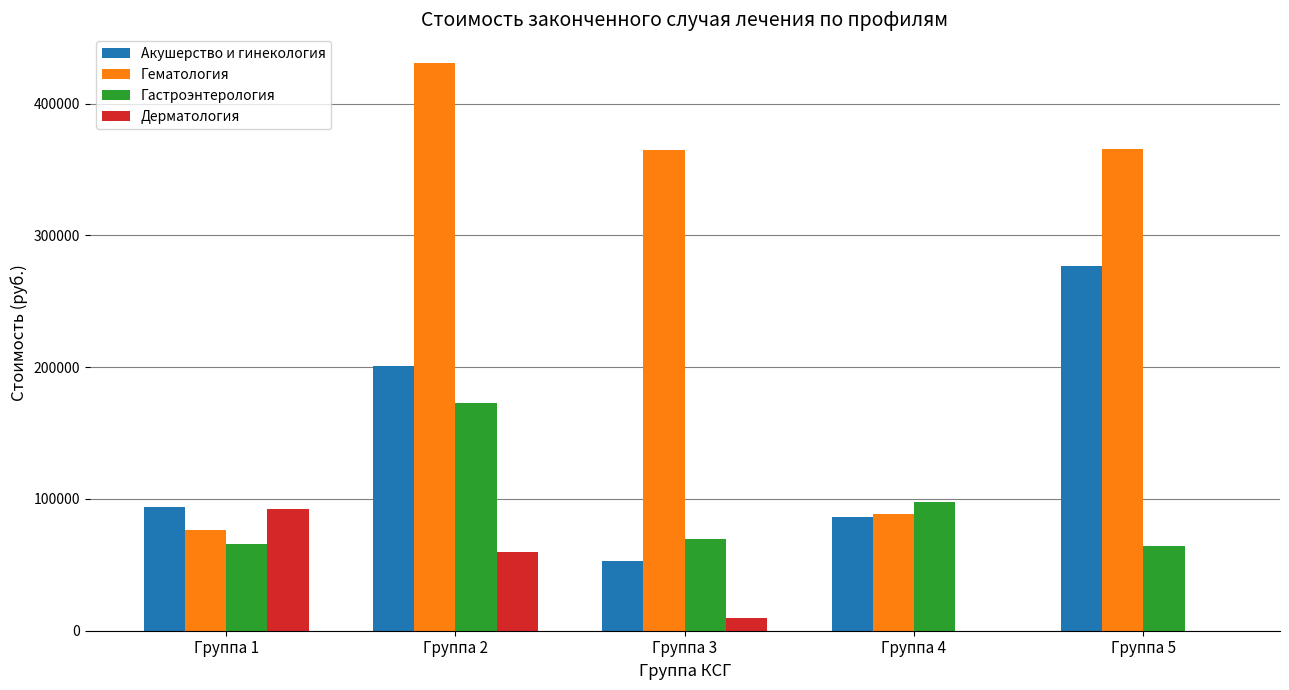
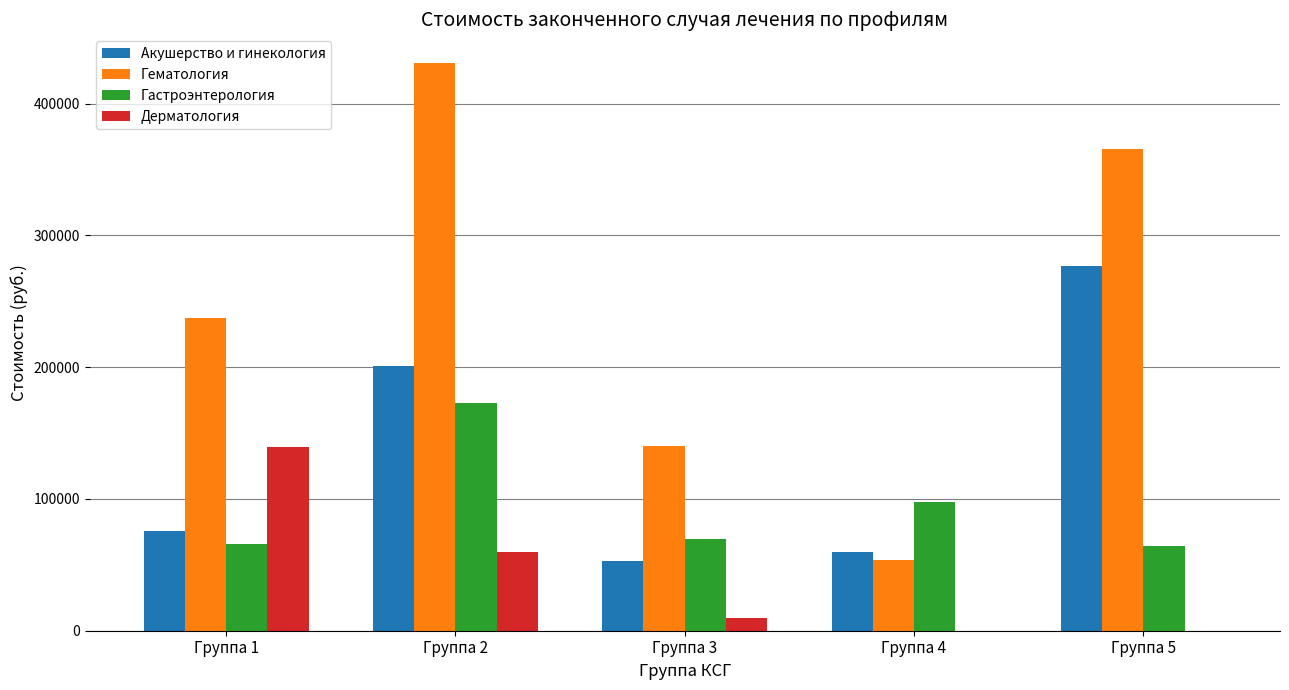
  {
    "Акушерство и гинекология": {
-     "Группа 1": 94000,
+     "Группа 1": 75000,
      "Группа 2": 201000,
      "Группа 3": 53000,
-     "Группа 4": 86000,
+     "Группа 4": 60000,
      "Группа 5": 277000
    },
    "Гематология": {
-     "Группа 1": 76000,
+     "Группа 1": 237000,
      "Группа 2": 431000,
-     "Группа 3": 365000,
-     "Группа 4": 88000,
+     "Группа 3": 140000,
+     "Группа 4": 54000,
      "Группа 5": 365000
    },
    "Гастроэнтерология": {
      "Группа 1": 66000,
      "Группа 2": 173000,
      "Группа 3": 70000,
      "Группа 4": 98000,
      "Группа 5": 64000
    },
    "Дерматология": {
-     "Группа 1": 93000,
+     "Группа 1": 139000,
      "Группа 2": 60000,
      "Группа 3": 10000,
      "Группа 4": 0,
      "Группа 5": 0
    }
  }
